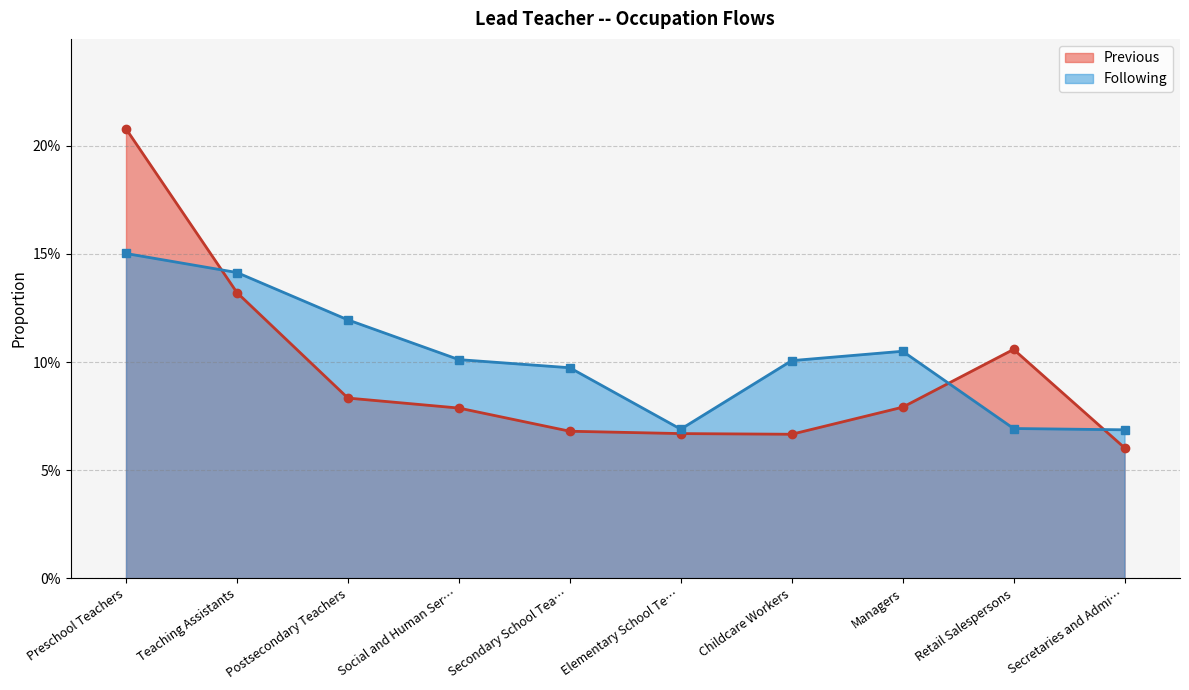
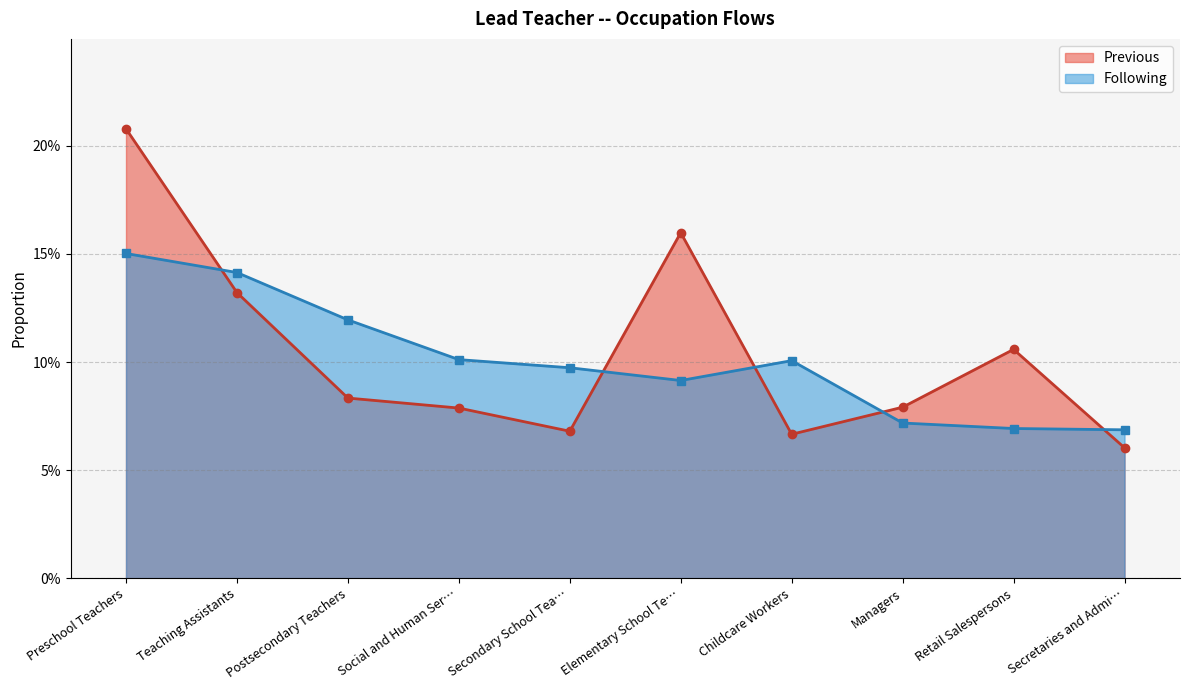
  {
    "Previous": {
      "Preschool Teachers": "20.8%",
      "Teaching Assistants": "13.2%",
      "Postsecondary Teachers": "8.3%",
      "Social and Human Ser…": "7.9%",
      "Secondary School Tea…": "6.8%",
-     "Elementary School Te…": "6.7%",
+     "Elementary School Te…": "16.0%",
      "Childcare Workers": "6.7%",
      "Managers": "7.9%",
      "Retail Salespersons": "10.6%",
      "Secretaries and Admi…": "6.0%"
    },
    "Following": {
      "Preschool Teachers": "15.0%",
      "Teaching Assistants": "14.1%",
      "Postsecondary Teachers": "12.0%",
      "Social and Human Ser…": "10.1%",
      "Secondary School Tea…": "9.7%",
-     "Elementary School Te…": "6.9%",
+     "Elementary School Te…": "9.1%",
      "Childcare Workers": "10.1%",
-     "Managers": "10.5%",
+     "Managers": "7.2%",
      "Retail Salespersons": "6.9%",
      "Secretaries and Admi…": "6.9%"
    }
  }
